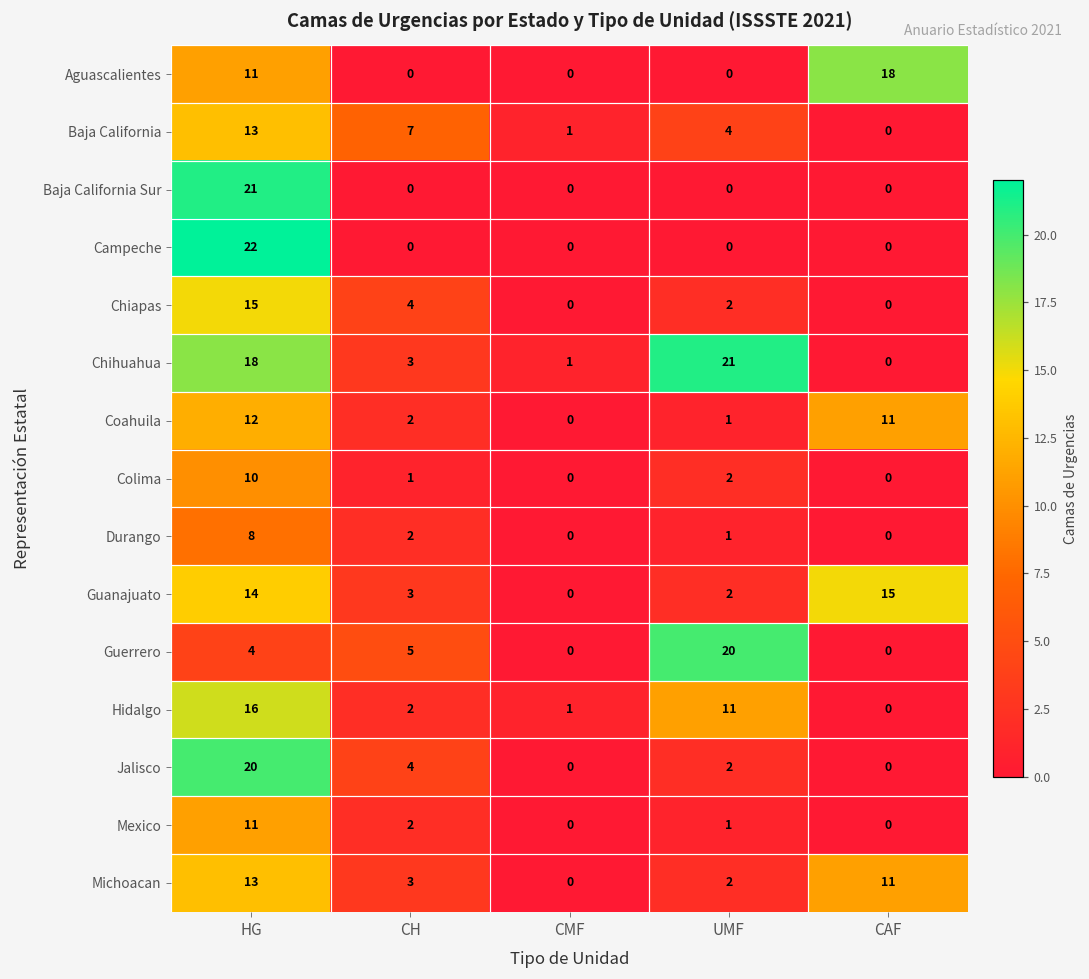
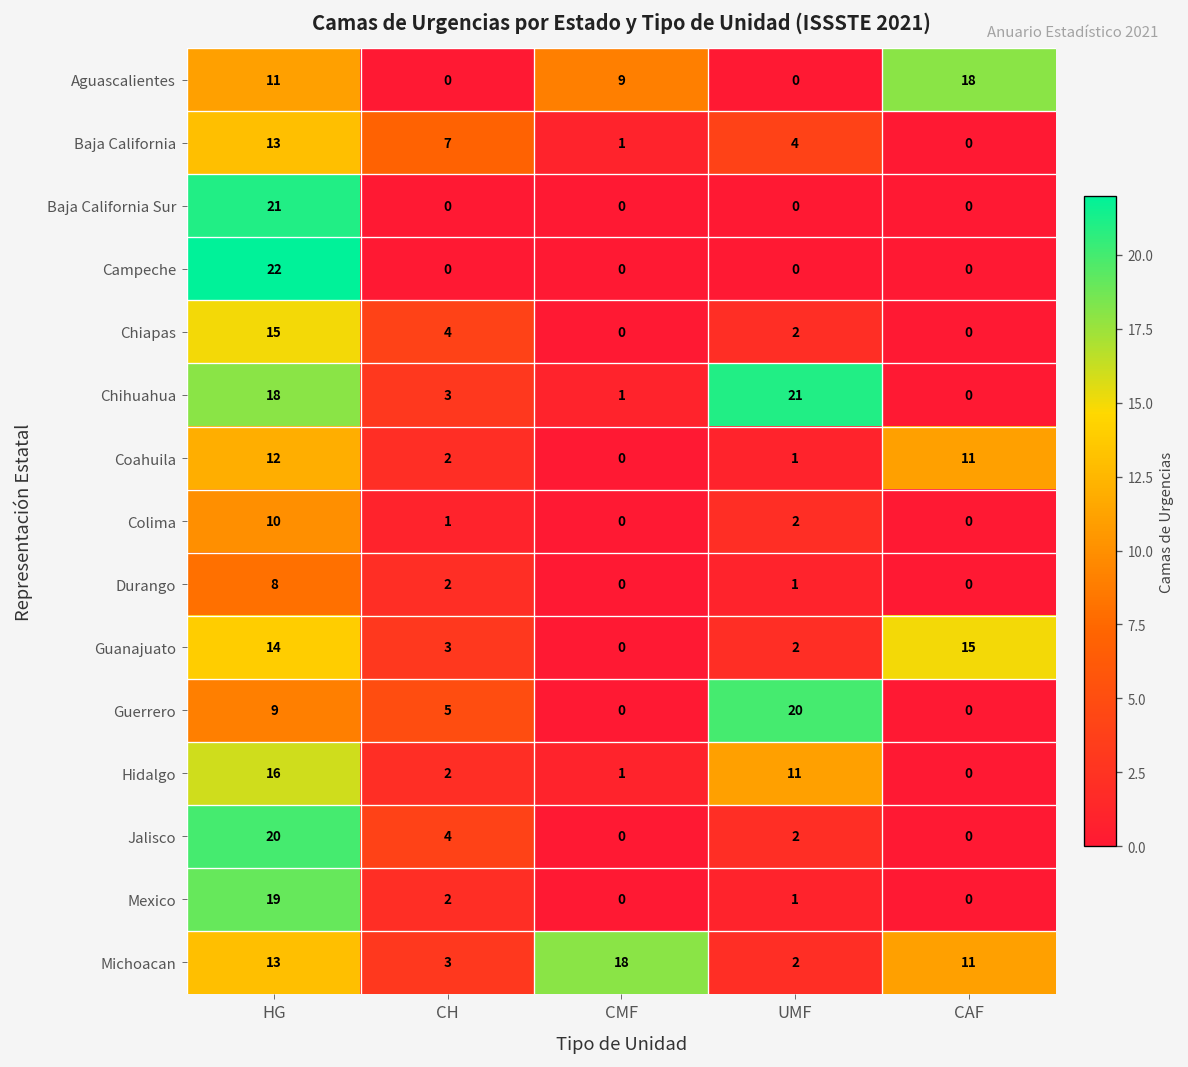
  {
    "Aguascalientes": {
      "HG": 11,
      "CH": 0,
-     "CMF": 0,
+     "CMF": 9,
      "UMF": 0,
      "CAF": 18
    },
    "Baja California": {
      "HG": 13,
      "CH": 7,
      "CMF": 1,
      "UMF": 4,
      "CAF": 0
    },
    "Baja California Sur": {
      "HG": 21,
      "CH": 0,
      "CMF": 0,
      "UMF": 0,
      "CAF": 0
    },
    "Campeche": {
      "HG": 22,
      "CH": 0,
      "CMF": 0,
      "UMF": 0,
      "CAF": 0
    },
    "Chiapas": {
      "HG": 15,
      "CH": 4,
      "CMF": 0,
      "UMF": 2,
      "CAF": 0
    },
    "Chihuahua": {
      "HG": 18,
      "CH": 3,
      "CMF": 1,
      "UMF": 21,
      "CAF": 0
    },
    "Coahuila": {
      "HG": 12,
      "CH": 2,
      "CMF": 0,
      "UMF": 1,
      "CAF": 11
    },
    "Colima": {
      "HG": 10,
      "CH": 1,
      "CMF": 0,
      "UMF": 2,
      "CAF": 0
    },
    "Durango": {
      "HG": 8,
      "CH": 2,
      "CMF": 0,
      "UMF": 1,
      "CAF": 0
    },
    "Guanajuato": {
      "HG": 14,
      "CH": 3,
      "CMF": 0,
      "UMF": 2,
      "CAF": 15
    },
    "Guerrero": {
-     "HG": 4,
+     "HG": 9,
      "CH": 5,
      "CMF": 0,
      "UMF": 20,
      "CAF": 0
    },
    "Hidalgo": {
      "HG": 16,
      "CH": 2,
      "CMF": 1,
      "UMF": 11,
      "CAF": 0
    },
    "Jalisco": {
      "HG": 20,
      "CH": 4,
      "CMF": 0,
      "UMF": 2,
      "CAF": 0
    },
    "Mexico": {
-     "HG": 11,
+     "HG": 19,
      "CH": 2,
      "CMF": 0,
      "UMF": 1,
      "CAF": 0
    },
    "Michoacan": {
      "HG": 13,
      "CH": 3,
-     "CMF": 0,
+     "CMF": 18,
      "UMF": 2,
      "CAF": 11
    }
  }
